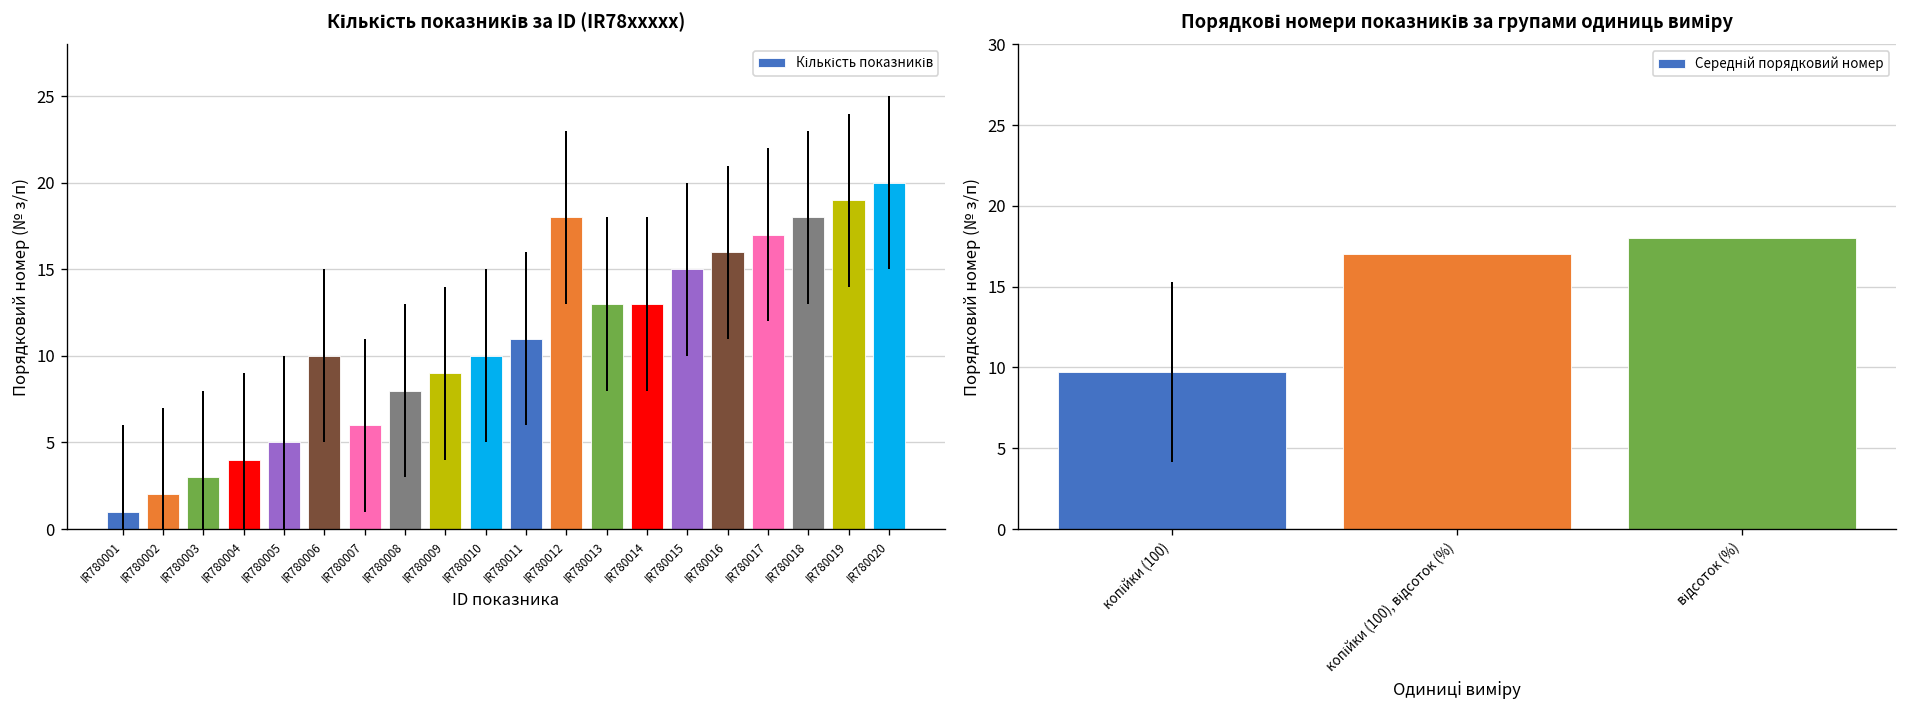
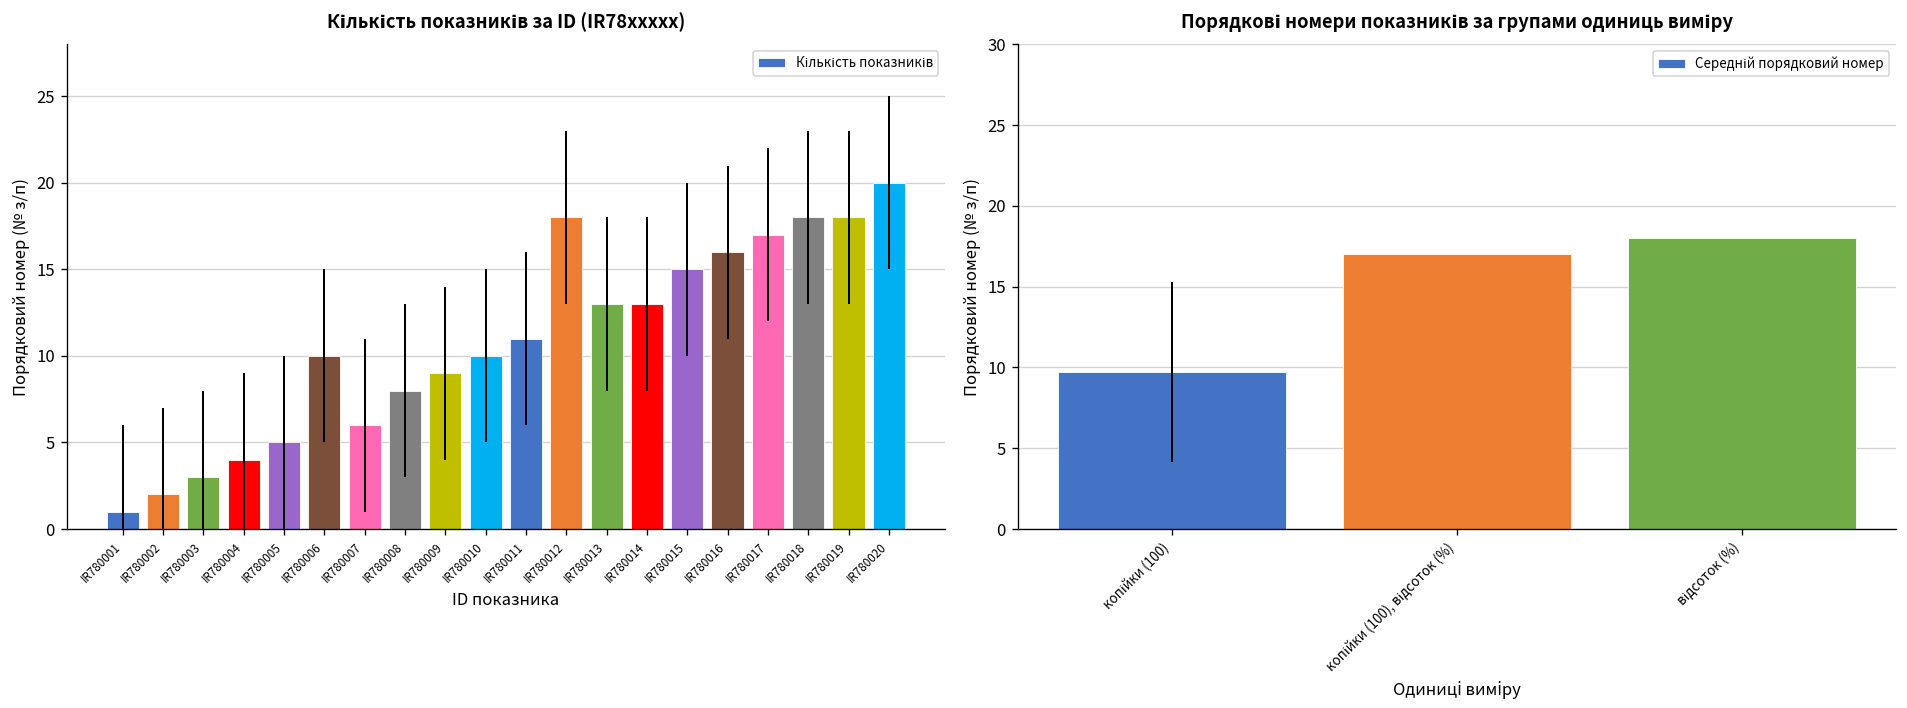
  {
    "Кількість показників за ID (IR78xxxxx)": {
      "IR780001": 1,
      "IR780002": 2,
      "IR780003": 3,
      "IR780004": 4,
      "IR780005": 5,
      "IR780006": 10,
      "IR780007": 6,
      "IR780008": 8,
      "IR780009": 9,
      "IR780010": 10,
      "IR780011": 11,
      "IR780012": 18,
      "IR780013": 13,
      "IR780014": 13,
      "IR780015": 15,
      "IR780016": 16,
      "IR780017": 17,
      "IR780018": 18,
-     "IR780019": 19,
+     "IR780019": 18,
      "IR780020": 20
    },
    "Порядкові номери показників за групами одиниць виміру": {
      "копійки (100)": 9.7,
      "копійки (100), відсоток (%)": 17.0,
      "відсоток (%)": 18.0
    }
  }
